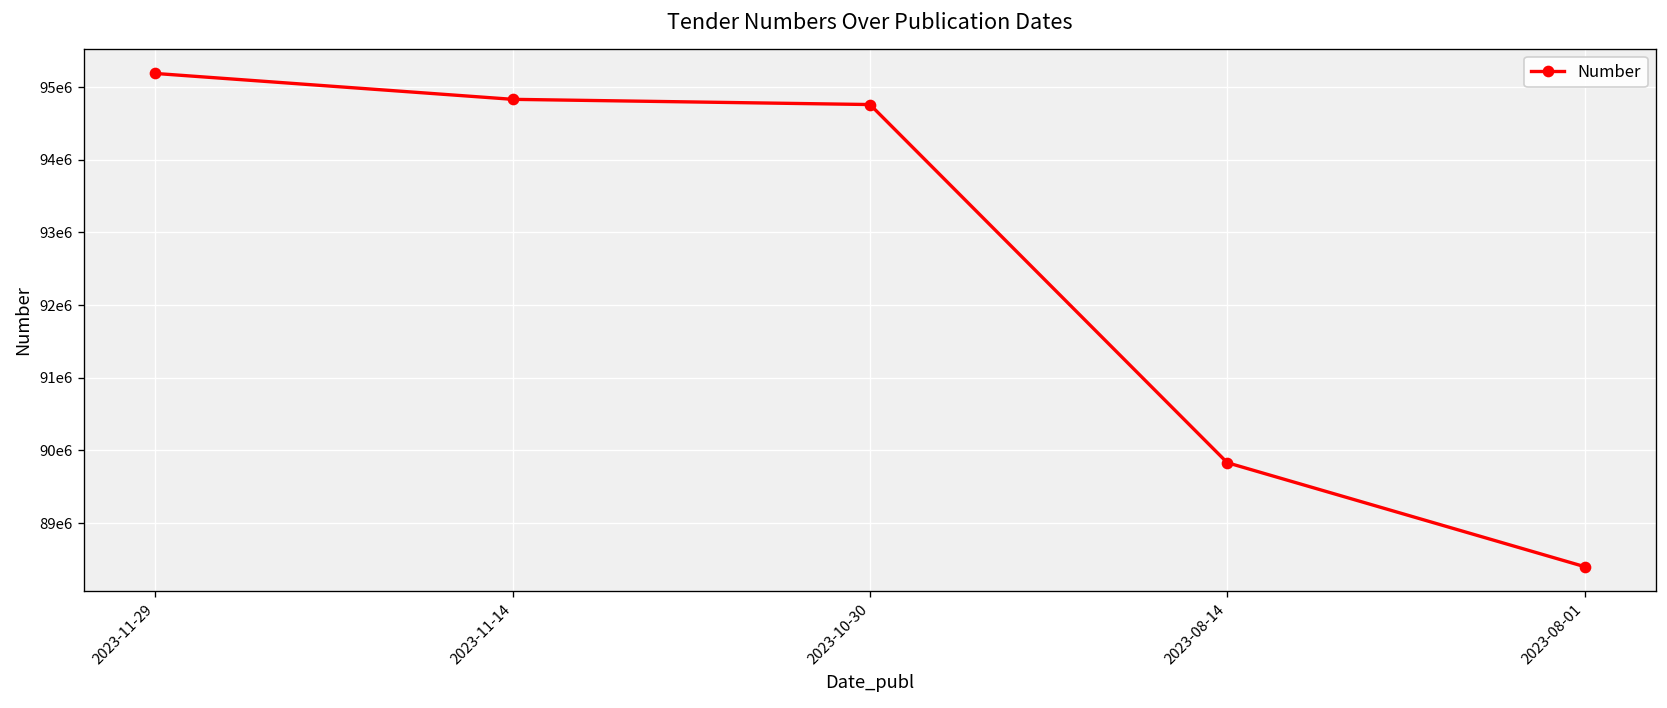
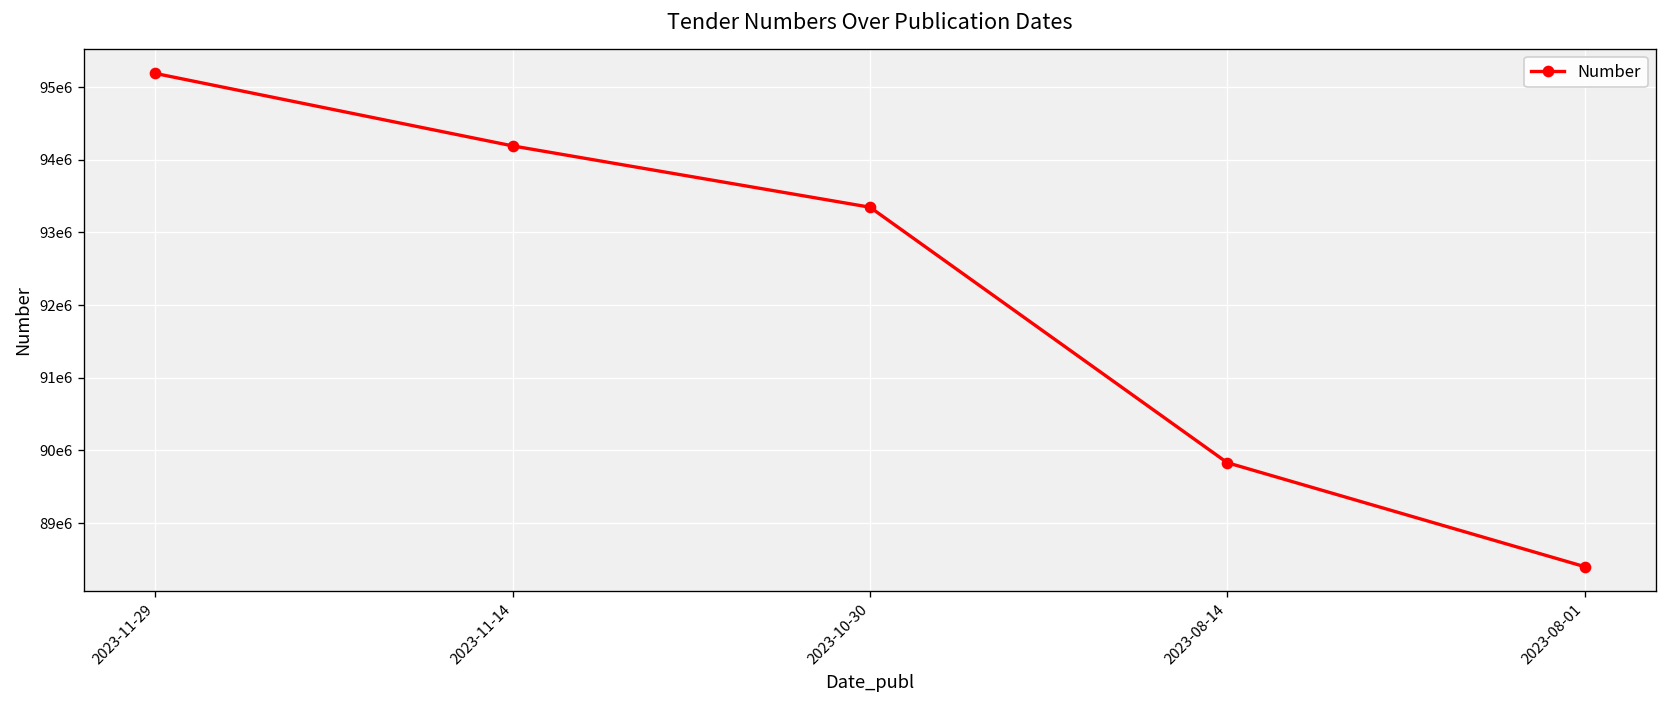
  {
    "2023-11-29": 95200000,
-   "2023-11-14": 94800000,
-   "2023-10-30": 94800000,
+   "2023-11-14": 94200000,
+   "2023-10-30": 93300000,
    "2023-08-14": 89800000,
    "2023-08-01": 88400000
  }
